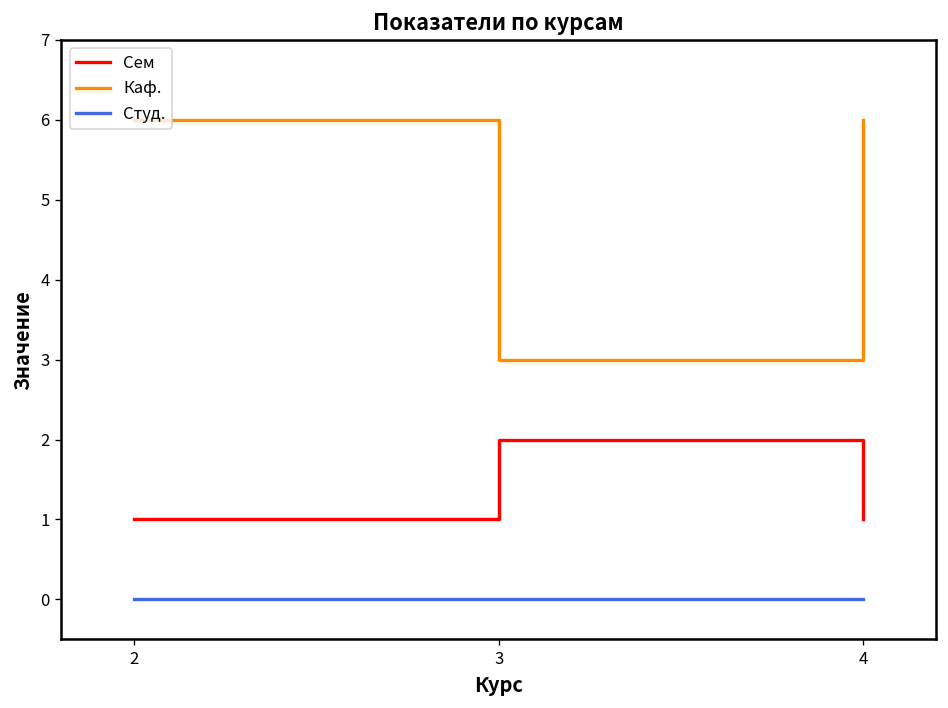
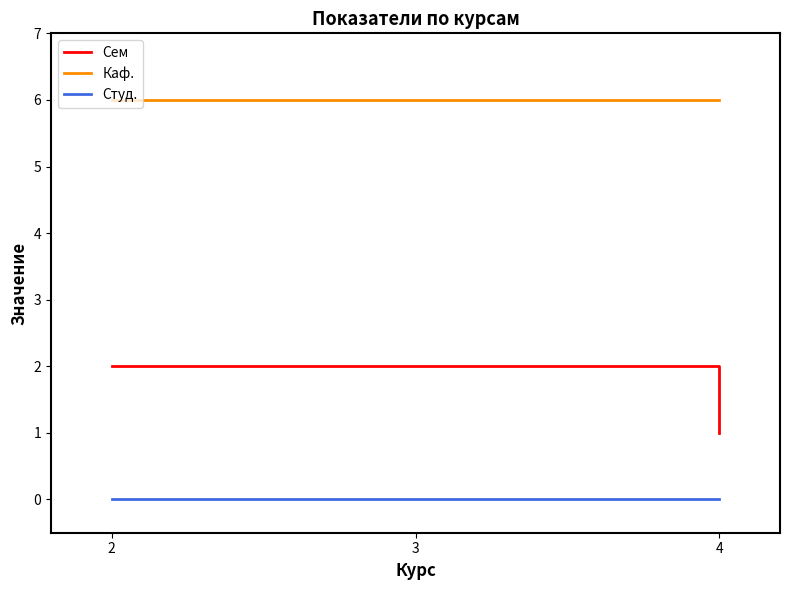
  {
    "Сем": {
-     "2": 1,
+     "2": 2,
      "3": 2,
      "4": 1
    },
    "Каф.": {
-     "3": 3,
+     "3": 6,
      "4": 6
    },
    "Студ.": {
      "2": 0,
      "3": 0,
      "4": 0
    }
  }
